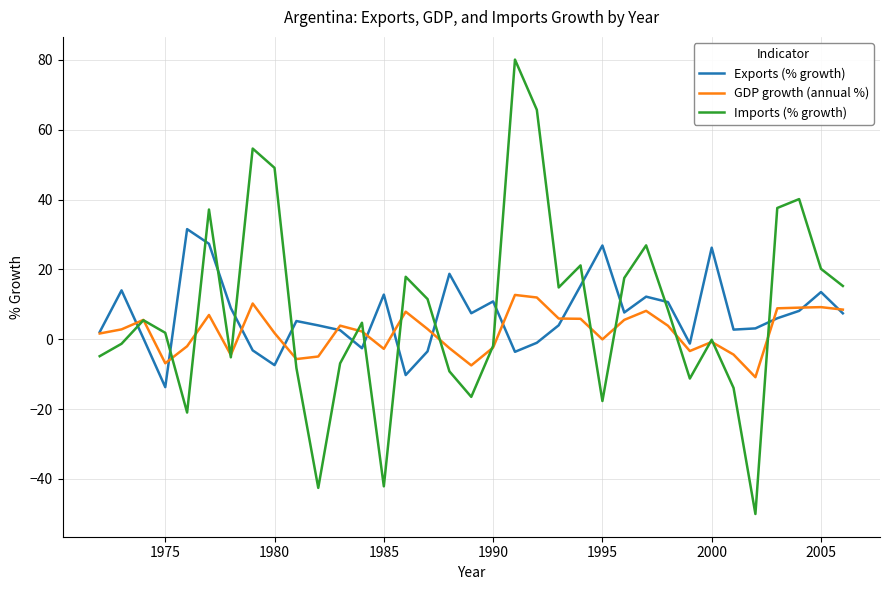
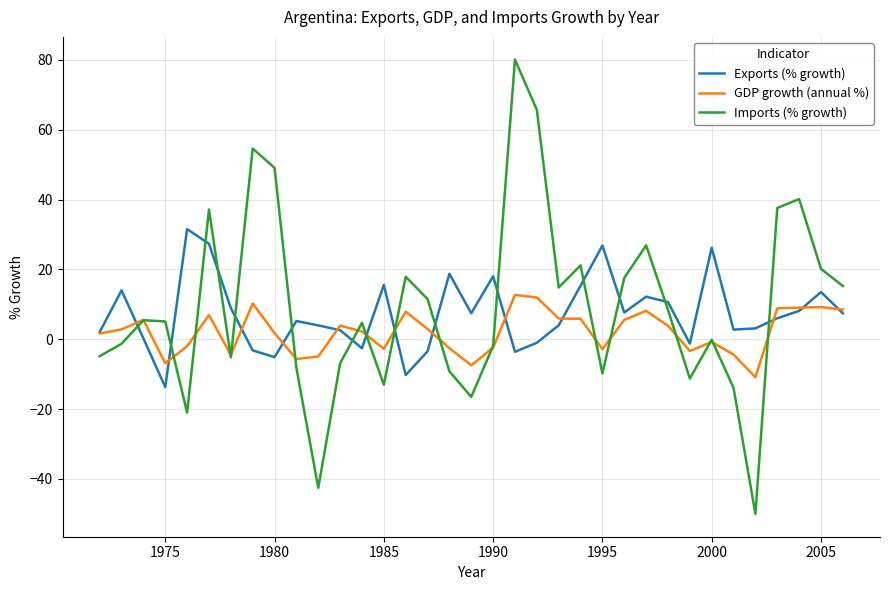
  {
    "Exports (% growth)": {
      "1975": -14,
-     "1980": -7,
-     "1985": 13,
-     "1990": 11,
+     "1980": -5,
+     "1985": 16,
+     "1990": 18,
      "1995": 27,
      "2000": 26,
      "2005": 14
    },
    "GDP growth (annual %)": {
      "1975": -7,
      "1980": 2,
      "1985": -3,
-     "1995": 0,
+     "1995": -3,
      "2005": 9
    },
    "Imports (% growth)": {
-     "1975": 2,
+     "1975": 5,
      "1980": 49,
-     "1985": -42,
-     "1995": -18,
+     "1985": -13,
+     "1995": -10,
      "2005": 20
    }
  }
